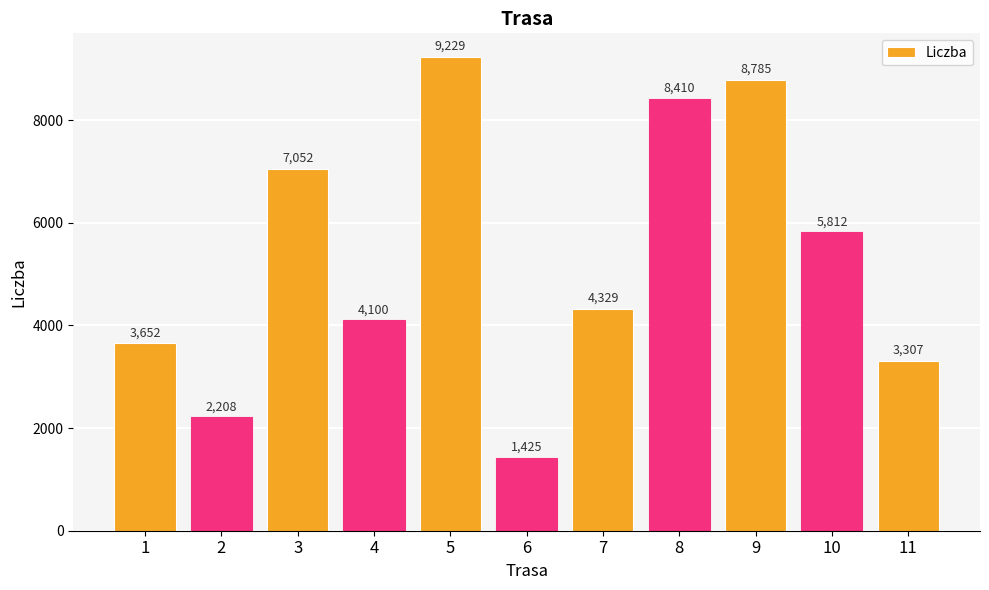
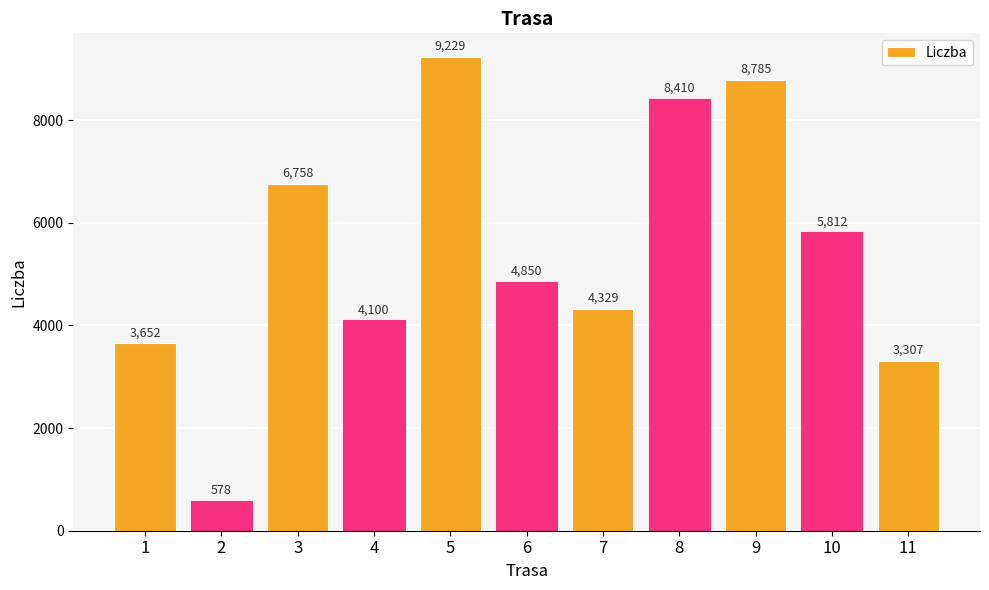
  {
    "1": "3,652",
-   "2": "2,208",
-   "3": "7,052",
+   "2": "578",
+   "3": "6,758",
    "4": "4,100",
    "5": "9,229",
-   "6": "1,425",
+   "6": "4,850",
    "7": "4,329",
    "8": "8,410",
    "9": "8,785",
    "10": "5,812",
    "11": "3,307"
  }
